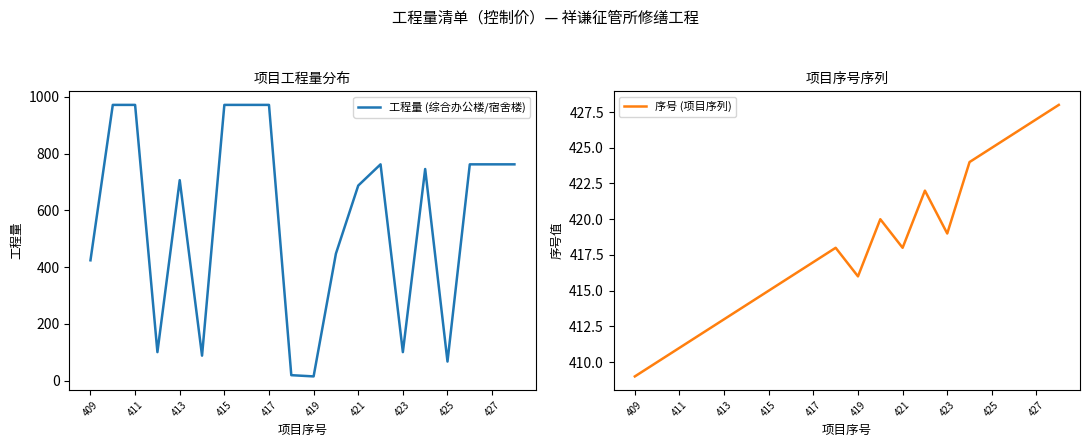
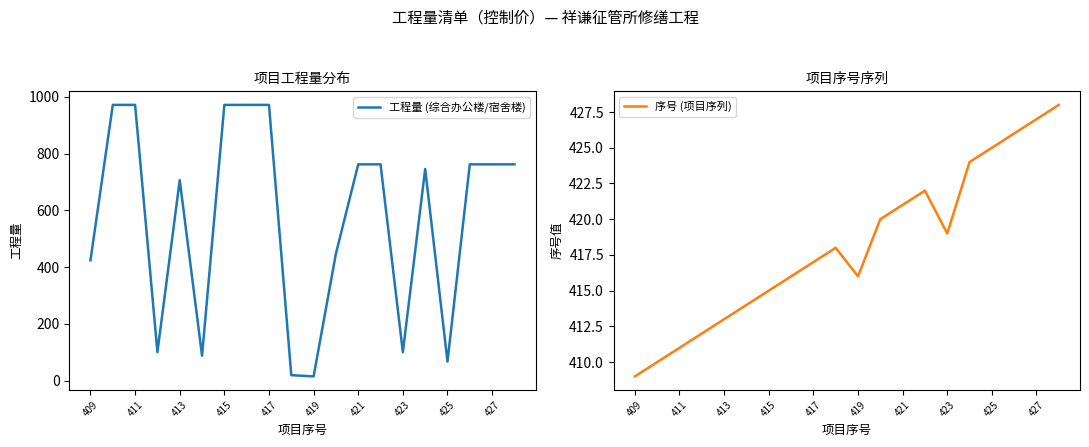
  {
    "项目工程量分布": {
      "409": 420,
      "411": 970,
      "413": 710,
      "415": 970,
      "417": 970,
      "419": 10,
-     "421": 690,
+     "421": 760,
      "423": 100,
      "425": 70,
      "427": 760
    },
    "项目序号序列": {
      "409": 409,
      "411": 411,
      "413": 413,
      "415": 415,
      "417": 417,
      "419": 416,
-     "421": 418,
+     "421": 421,
      "423": 419,
      "425": 425,
      "427": 427
    }
  }
